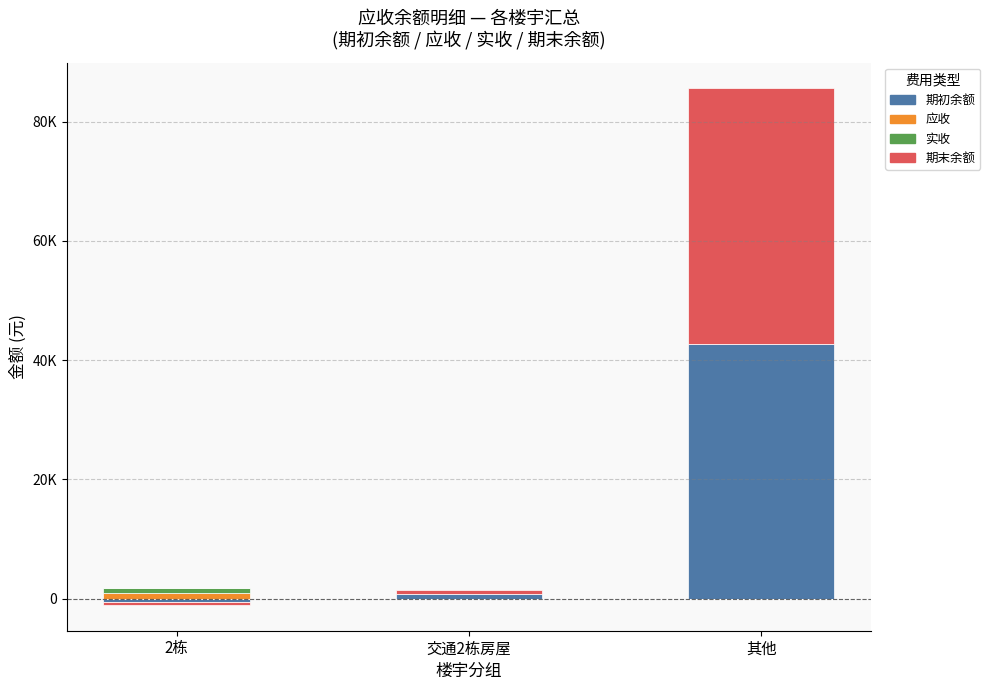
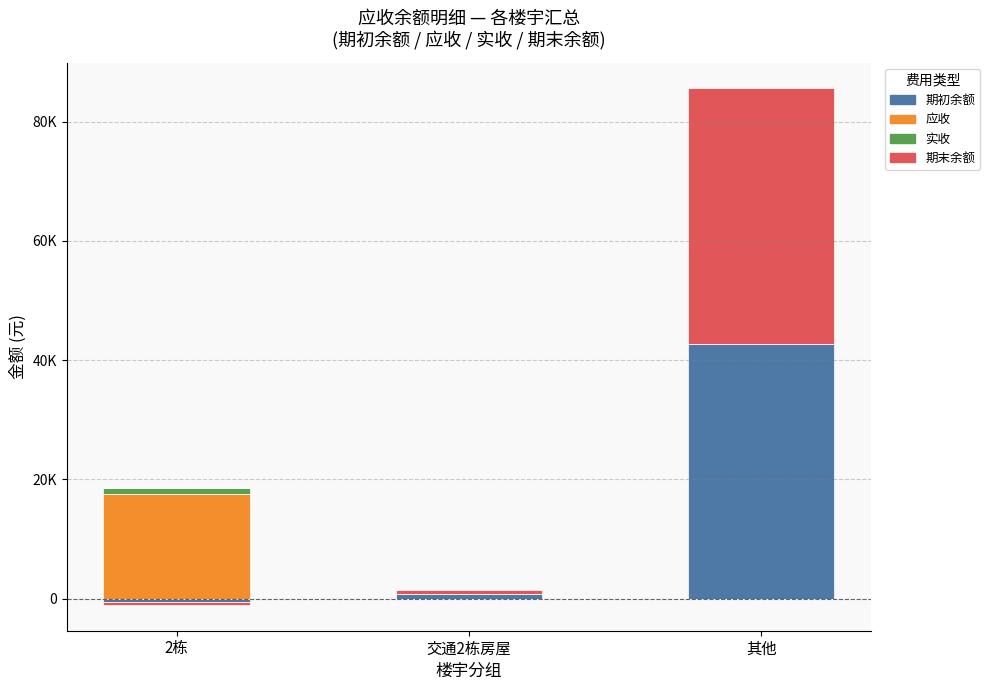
  {
    "应收": {
-     "2栋": 1000,
+     "2栋": 18000,
      "其他": 0
    },
    "实收": {
      "2栋": 1000,
      "交通2栋房屋": 0,
      "其他": 0
    }
  }
